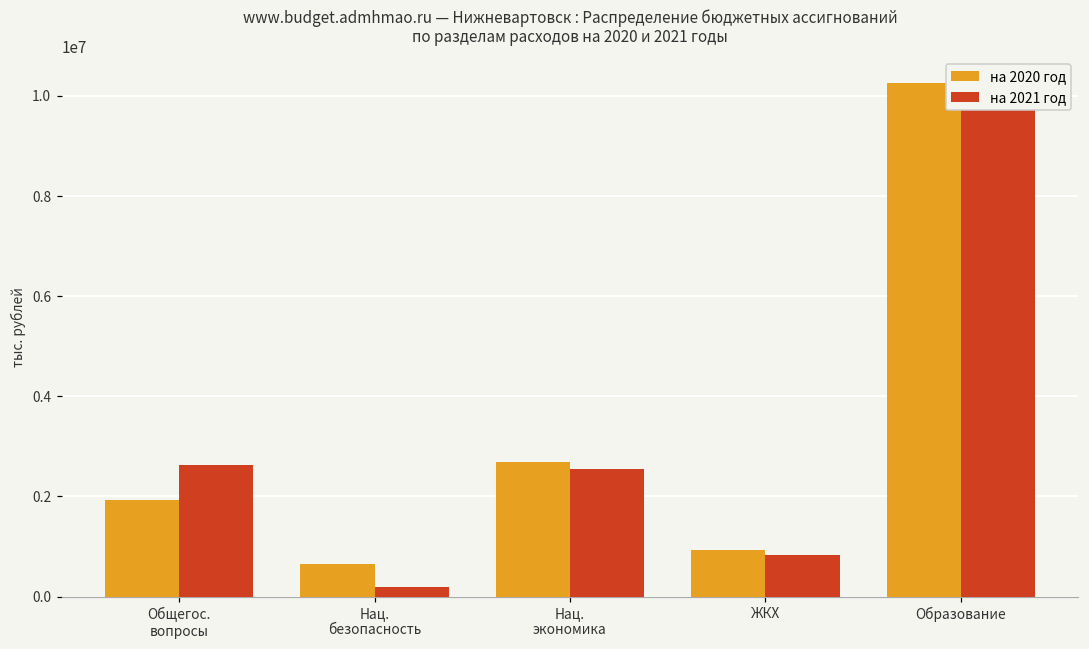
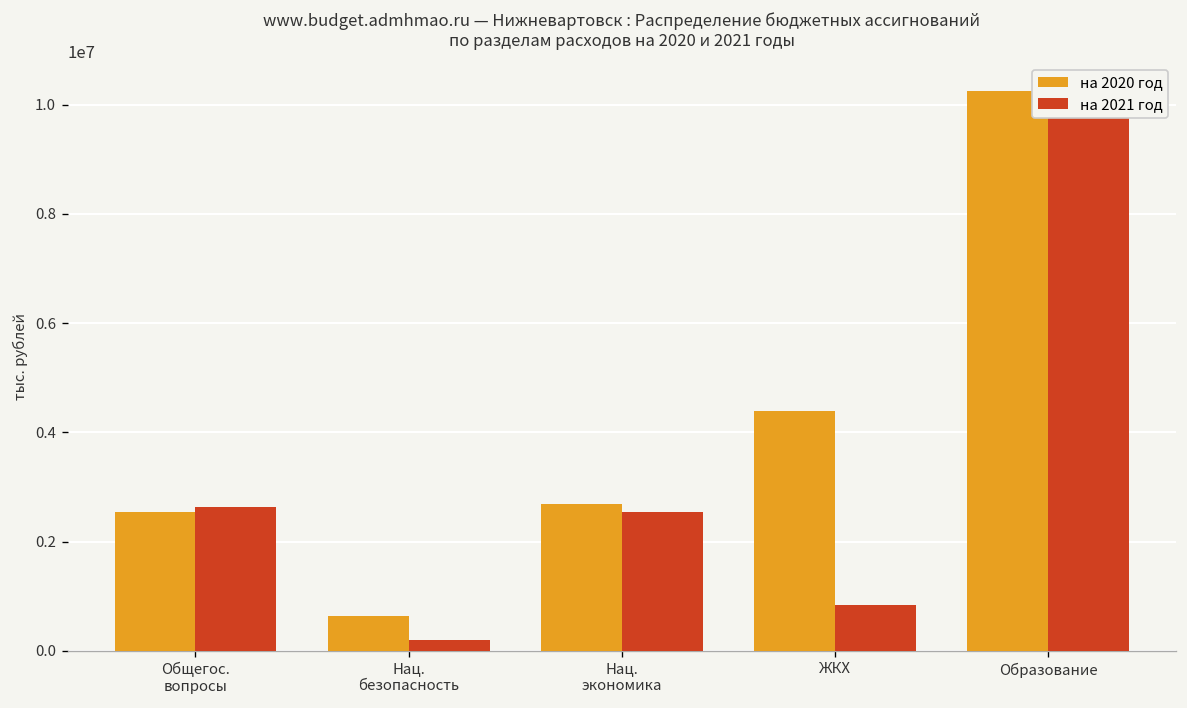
  {
    "на 2020 год": {
-     "Общегос. вопросы": 1900000,
+     "Общегос. вопросы": 2500000,
      "Нац. безопасность": 600000,
      "Нац. экономика": 2700000,
-     "ЖКХ": 900000,
+     "ЖКХ": 4400000,
      "Образование": 10300000
    },
    "на 2021 год": {
      "Общегос. вопросы": 2600000,
      "Нац. безопасность": 200000,
      "Нац. экономика": 2500000,
      "ЖКХ": 800000
    }
  }
